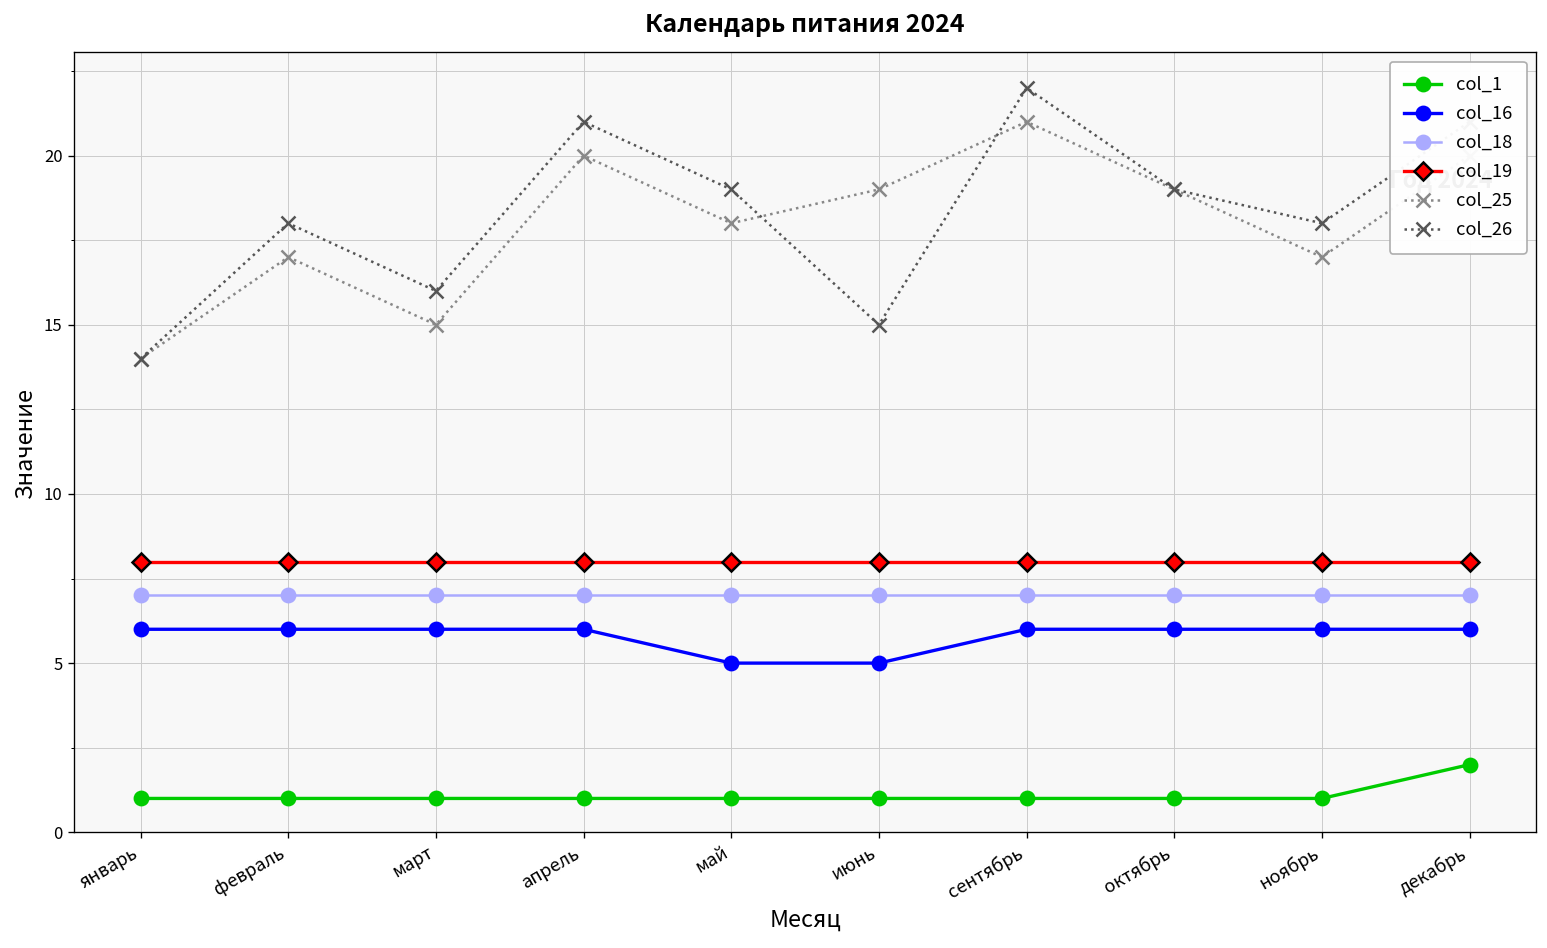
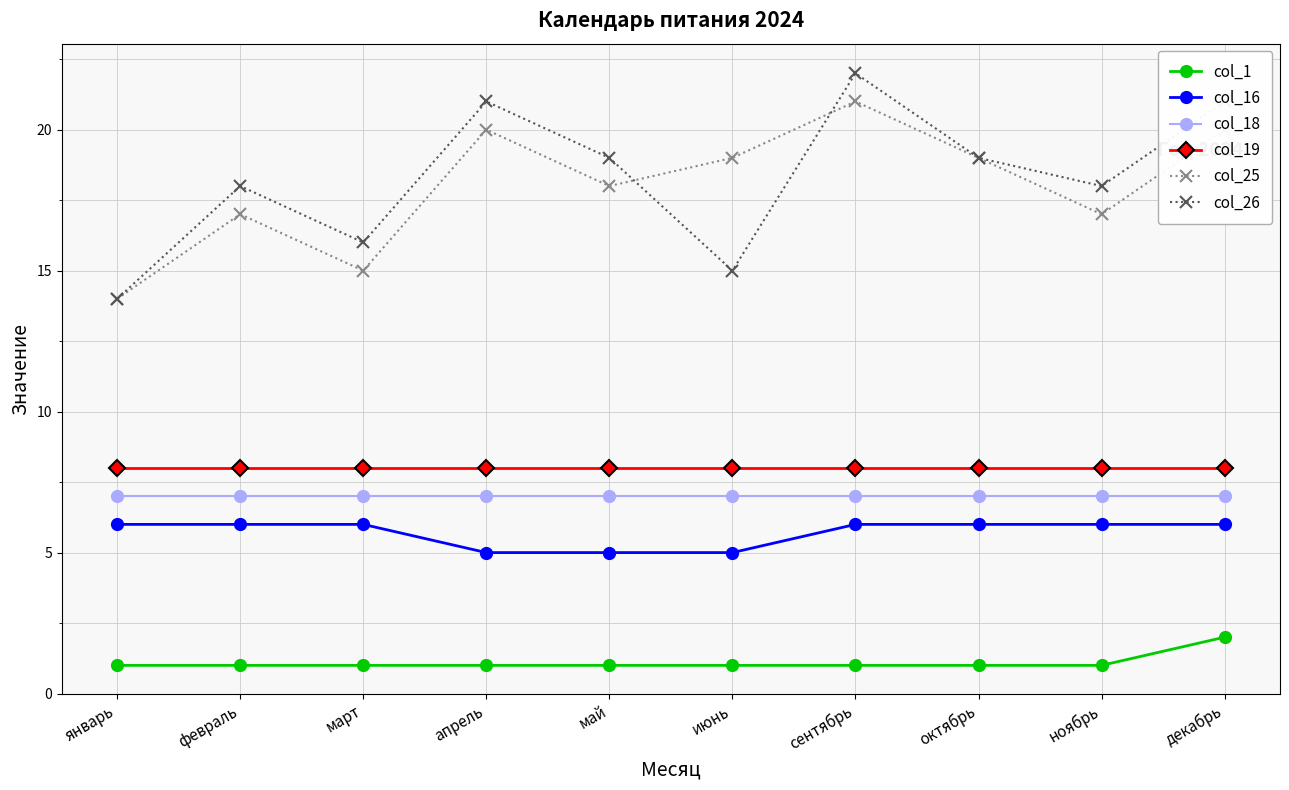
  {
    "col_1": {
      "январь": 1,
      "февраль": 1,
      "март": 1,
      "апрель": 1,
      "май": 1,
      "июнь": 1,
      "сентябрь": 1,
      "октябрь": 1,
      "ноябрь": 1,
      "декабрь": 2
    },
    "col_16": {
      "январь": 6,
      "февраль": 6,
      "март": 6,
-     "апрель": 6,
+     "апрель": 5,
      "май": 5,
      "июнь": 5,
      "сентябрь": 6,
      "октябрь": 6,
      "ноябрь": 6,
      "декабрь": 6
    },
    "col_18": {
      "январь": 7,
      "февраль": 7,
      "март": 7,
      "апрель": 7,
      "май": 7,
      "июнь": 7,
      "сентябрь": 7,
      "октябрь": 7,
      "ноябрь": 7,
      "декабрь": 7
    },
    "col_19": {
      "январь": 8,
      "февраль": 8,
      "март": 8,
      "апрель": 8,
      "май": 8,
      "июнь": 8,
      "сентябрь": 8,
      "октябрь": 8,
      "ноябрь": 8,
      "декабрь": 8
    },
    "col_25": {
      "февраль": 17,
      "март": 15,
      "апрель": 20,
      "май": 18,
      "июнь": 19,
      "сентябрь": 21,
      "ноябрь": 17
    },
    "col_26": {
      "февраль": 18,
      "март": 16,
      "апрель": 21,
      "май": 19,
      "июнь": 15,
      "сентябрь": 22,
      "ноябрь": 18
    }
  }
